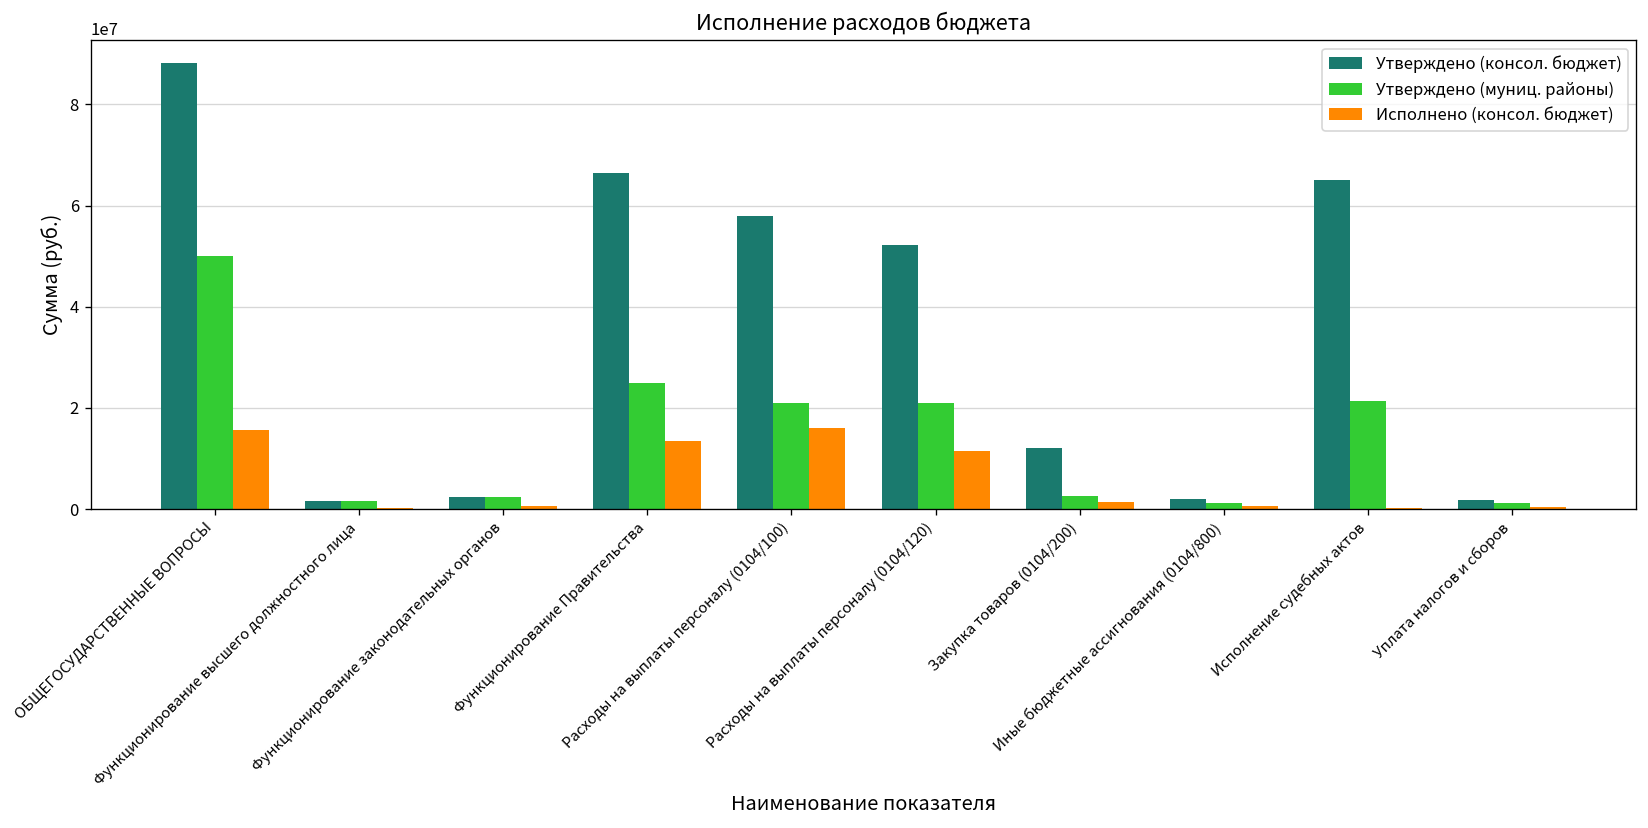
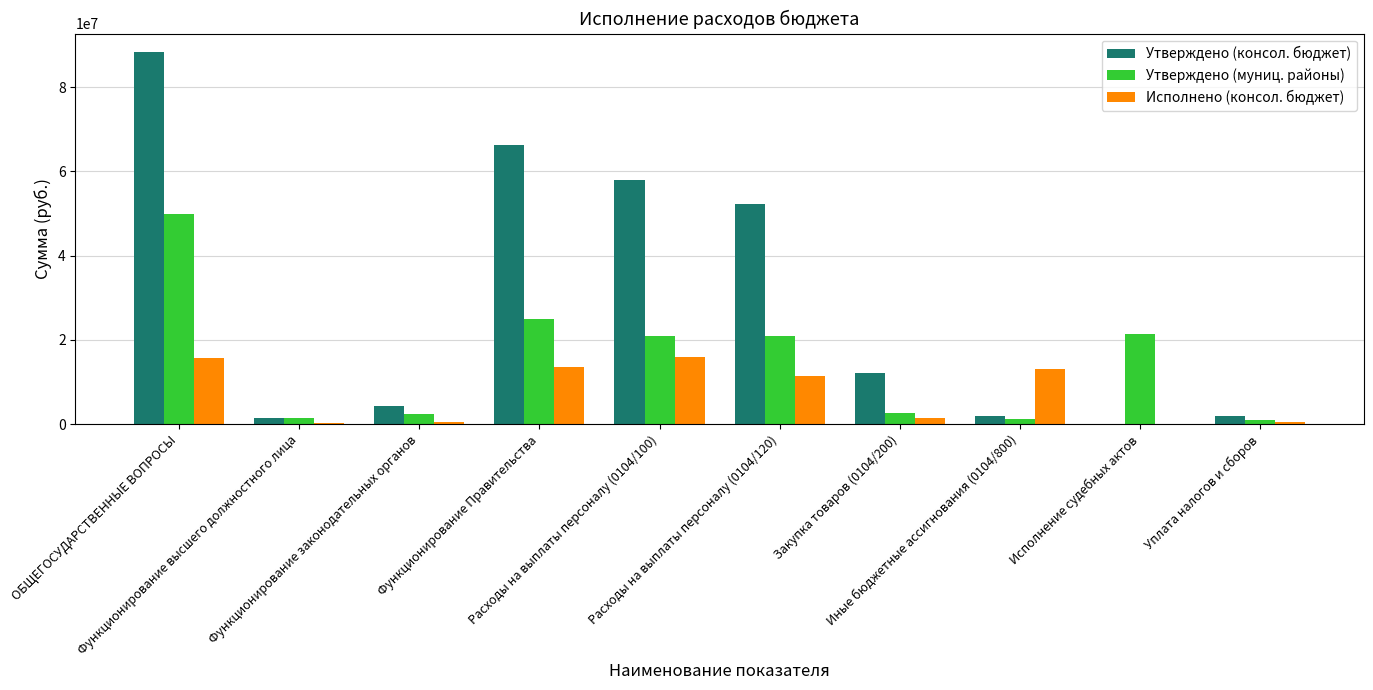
  {
    "Утверждено (консол. бюджет)": {
      "ОБЩЕГОСУДАРСТВЕННЫЕ ВОПРОСЫ": 88000000,
      "Функционирование высшего должностного лица": 2000000,
-     "Функционирование законодательных органов": 2000000,
+     "Функционирование законодательных органов": 4000000,
      "Функционирование Правительства": 66000000,
      "Расходы на выплаты персоналу (0104/100)": 58000000,
      "Расходы на выплаты персоналу (0104/120)": 52000000,
      "Закупка товаров (0104/200)": 12000000,
      "Иные бюджетные ассигнования (0104/800)": 2000000,
-     "Исполнение судебных актов": 65000000,
+     "Исполнение судебных актов": 0,
      "Уплата налогов и сборов": 2000000
    },
    "Утверждено (муниц. районы)": {
      "ОБЩЕГОСУДАРСТВЕННЫЕ ВОПРОСЫ": 50000000,
      "Функционирование высшего должностного лица": 2000000,
      "Функционирование законодательных органов": 2000000,
      "Функционирование Правительства": 25000000,
      "Расходы на выплаты персоналу (0104/100)": 21000000,
      "Расходы на выплаты персоналу (0104/120)": 21000000,
      "Закупка товаров (0104/200)": 3000000,
      "Иные бюджетные ассигнования (0104/800)": 1000000,
      "Исполнение судебных актов": 21000000,
      "Уплата налогов и сборов": 1000000
    },
    "Исполнено (консол. бюджет)": {
      "ОБЩЕГОСУДАРСТВЕННЫЕ ВОПРОСЫ": 16000000,
      "Функционирование Правительства": 14000000,
      "Расходы на выплаты персоналу (0104/100)": 16000000,
      "Расходы на выплаты персоналу (0104/120)": 11000000,
      "Закупка товаров (0104/200)": 1000000,
-     "Иные бюджетные ассигнования (0104/800)": 1000000
+     "Иные бюджетные ассигнования (0104/800)": 13000000
    }
  }
